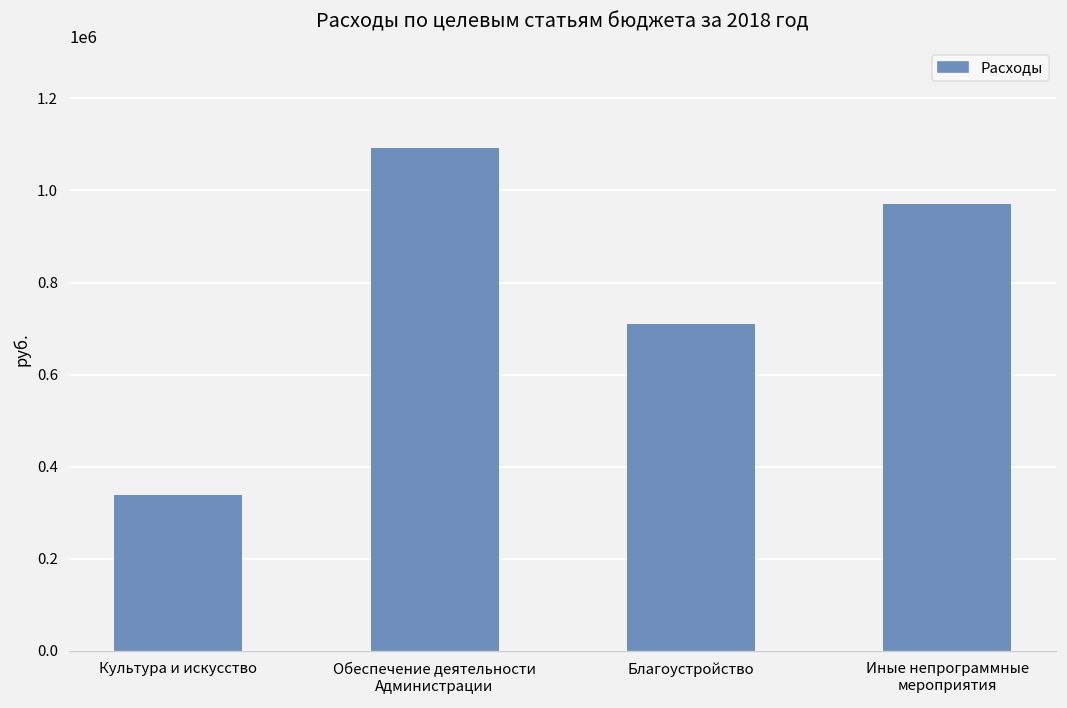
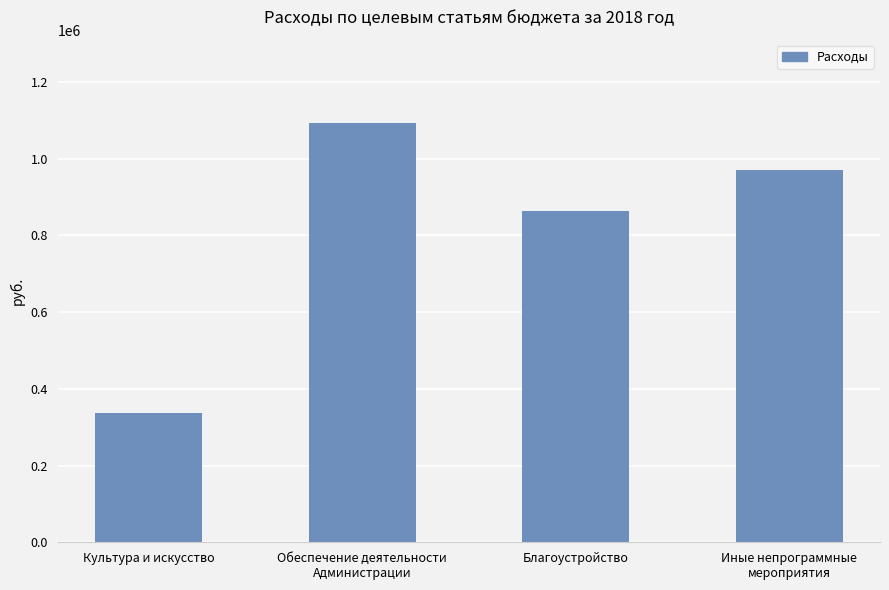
  {
    "Культура и искусство": 340000,
    "Обеспечение деятельности Администрации": 1090000,
-   "Благоустройство": 710000,
+   "Благоустройство": 860000,
    "Иные непрограммные мероприятия": 970000
  }
